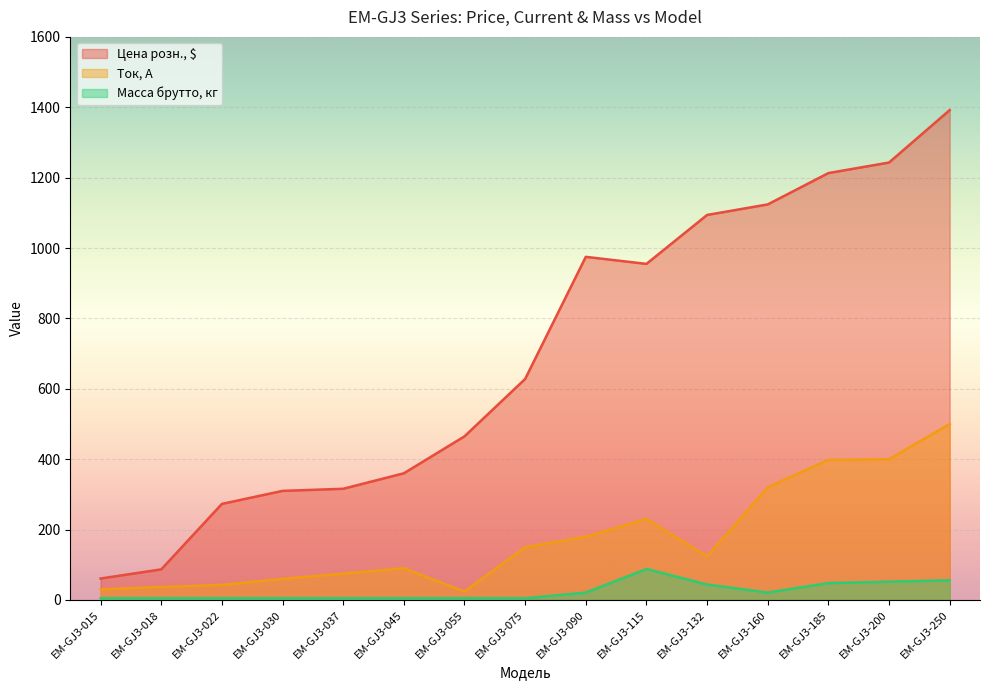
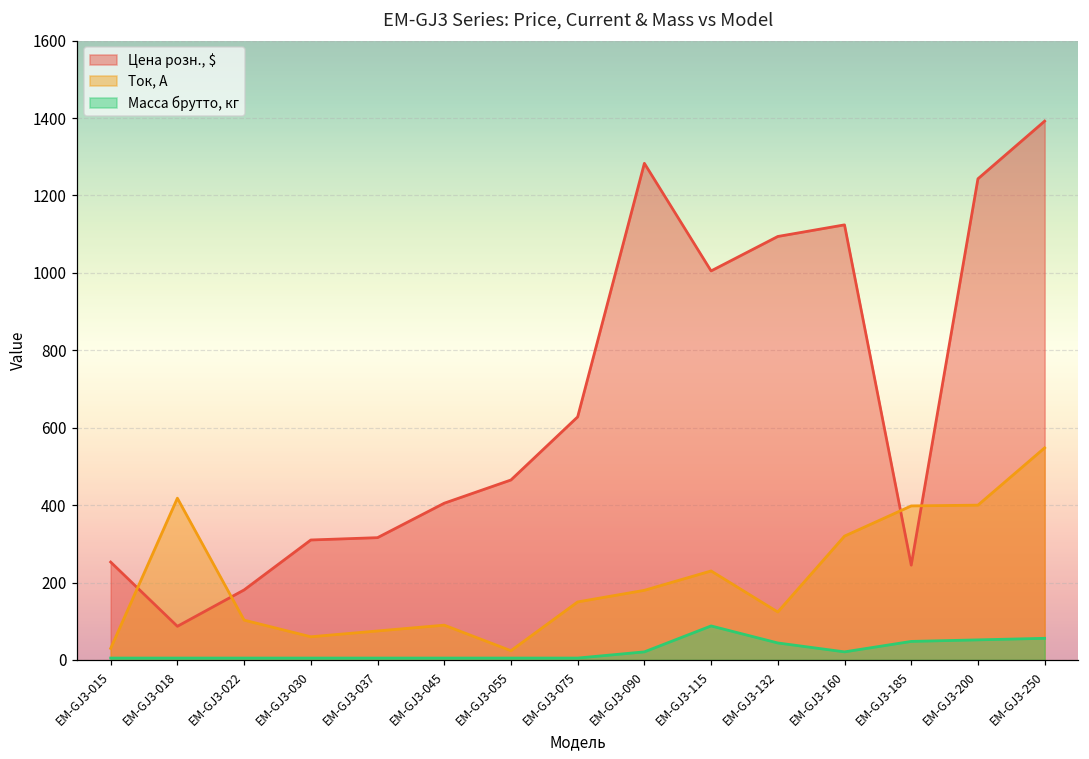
  {
    "Цена розн., $": {
-     "EM-GJ3-015": 60,
+     "EM-GJ3-015": 250,
      "EM-GJ3-018": 90,
-     "EM-GJ3-022": 270,
+     "EM-GJ3-022": 180,
      "EM-GJ3-030": 310,
      "EM-GJ3-037": 320,
-     "EM-GJ3-045": 360,
+     "EM-GJ3-045": 410,
      "EM-GJ3-055": 470,
      "EM-GJ3-075": 630,
-     "EM-GJ3-090": 980,
-     "EM-GJ3-115": 960,
+     "EM-GJ3-090": 1280,
+     "EM-GJ3-115": 1010,
      "EM-GJ3-132": 1090,
      "EM-GJ3-160": 1120,
-     "EM-GJ3-185": 1210,
+     "EM-GJ3-185": 250,
      "EM-GJ3-200": 1240,
      "EM-GJ3-250": 1390
    },
    "Ток, А": {
      "EM-GJ3-015": 30,
-     "EM-GJ3-018": 40,
-     "EM-GJ3-022": 40,
+     "EM-GJ3-018": 420,
+     "EM-GJ3-022": 100,
      "EM-GJ3-030": 60,
      "EM-GJ3-037": 80,
      "EM-GJ3-045": 90,
      "EM-GJ3-055": 20,
      "EM-GJ3-075": 150,
      "EM-GJ3-090": 180,
      "EM-GJ3-115": 230,
      "EM-GJ3-132": 120,
      "EM-GJ3-160": 320,
      "EM-GJ3-185": 400,
      "EM-GJ3-200": 400,
-     "EM-GJ3-250": 500
+     "EM-GJ3-250": 550
    },
    "Масса брутто, кг": {
      "EM-GJ3-015": 10,
      "EM-GJ3-018": 10,
      "EM-GJ3-022": 10,
      "EM-GJ3-030": 10,
      "EM-GJ3-037": 10,
      "EM-GJ3-045": 10,
      "EM-GJ3-055": 10,
      "EM-GJ3-075": 10,
      "EM-GJ3-090": 20,
      "EM-GJ3-115": 90,
      "EM-GJ3-132": 40,
      "EM-GJ3-160": 20,
      "EM-GJ3-185": 50,
      "EM-GJ3-200": 50,
      "EM-GJ3-250": 60
    }
  }
